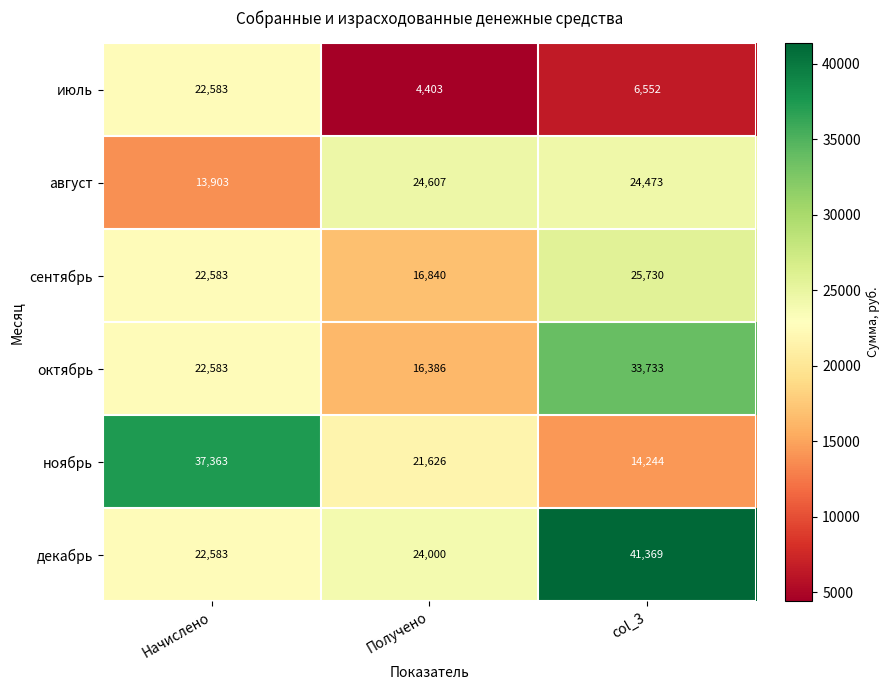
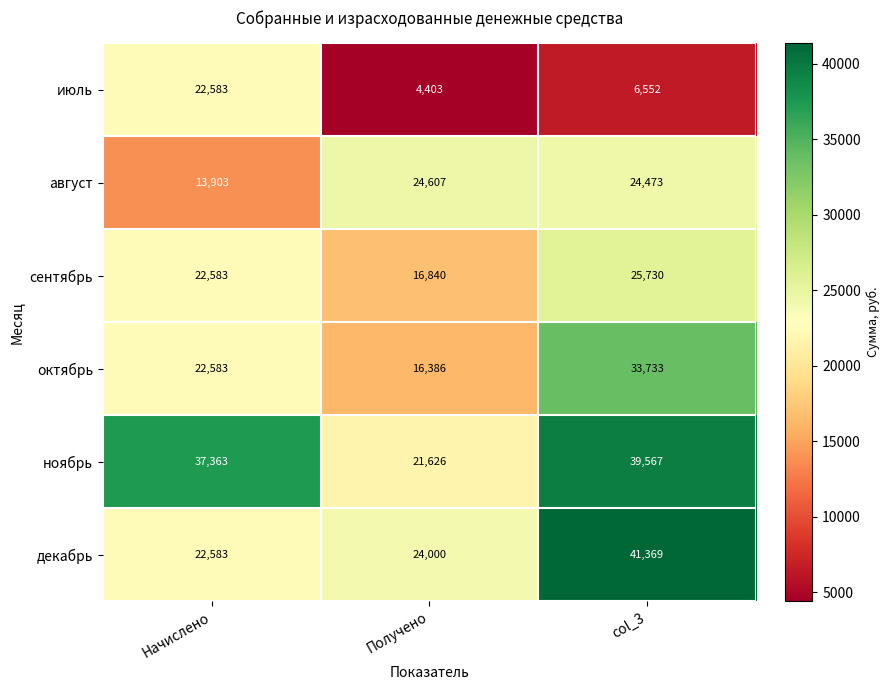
  {
    "июль": {
      "Начислено": "22,583",
      "Получено": "4,403",
      "col_3": "6,552"
    },
    "август": {
      "Начислено": "13,903",
      "Получено": "24,607",
      "col_3": "24,473"
    },
    "сентябрь": {
      "Начислено": "22,583",
      "Получено": "16,840",
      "col_3": "25,730"
    },
    "октябрь": {
      "Начислено": "22,583",
      "Получено": "16,386",
      "col_3": "33,733"
    },
    "ноябрь": {
      "Начислено": "37,363",
      "Получено": "21,626",
-     "col_3": "14,244"
+     "col_3": "39,567"
    },
    "декабрь": {
      "Начислено": "22,583",
      "Получено": "24,000",
      "col_3": "41,369"
    }
  }
